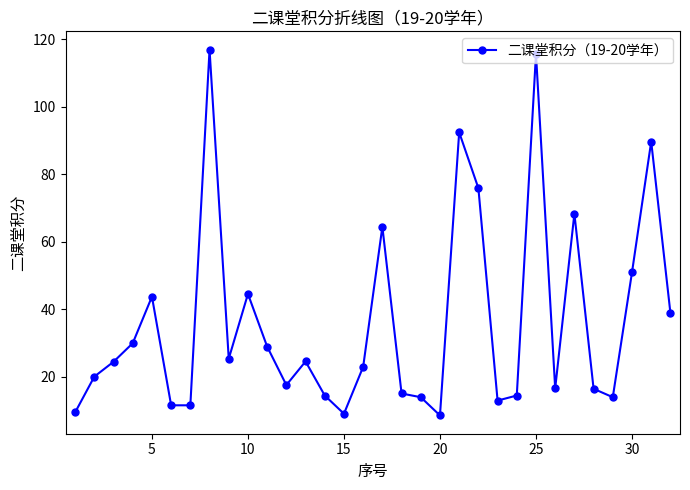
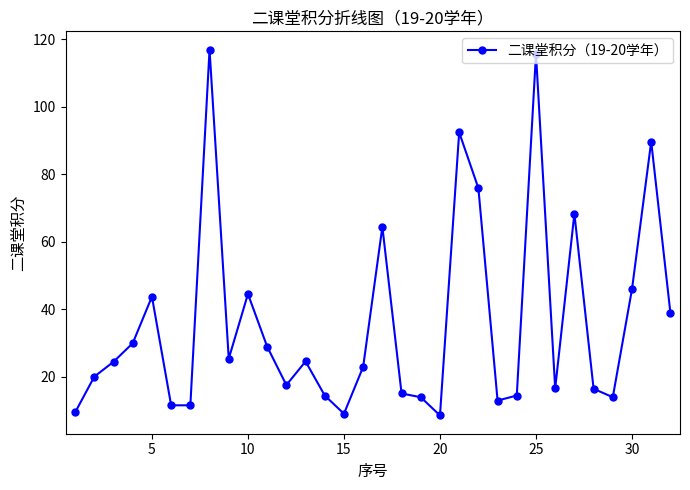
  {
    "5": 44,
    "10": 45,
    "15": 9,
    "20": 9,
-   "30": 51
+   "30": 46
  }
